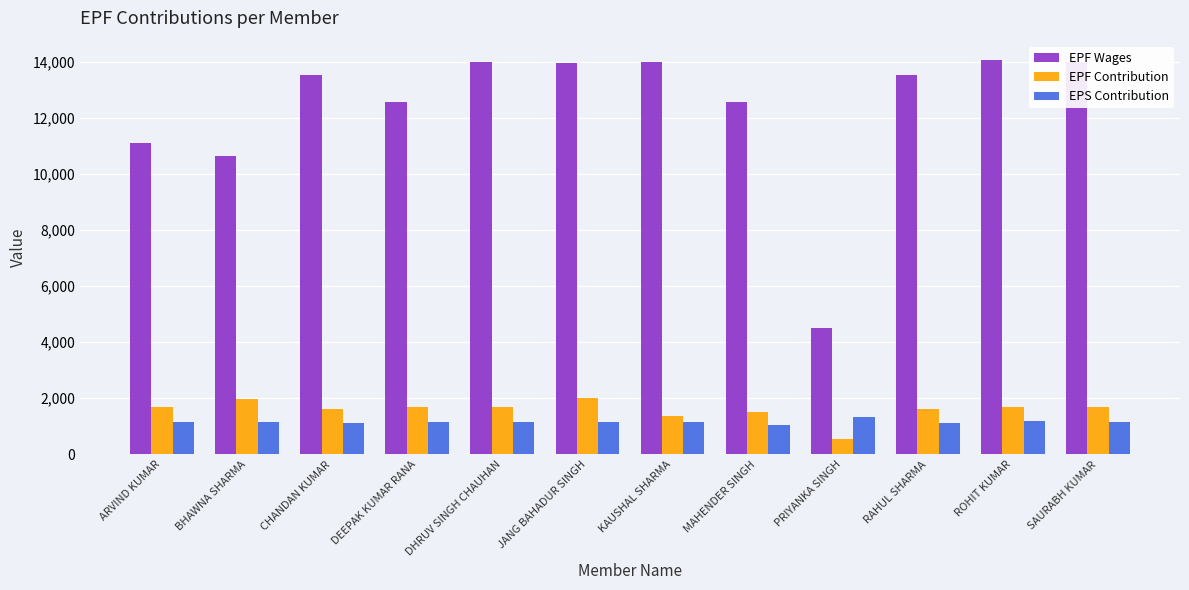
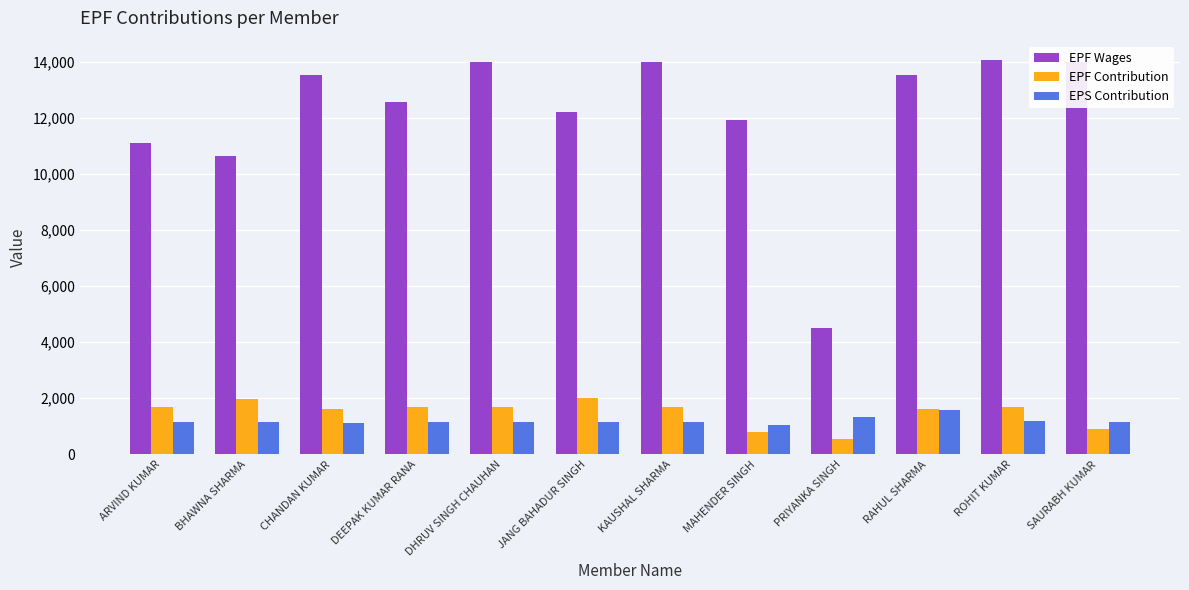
  {
    "EPF Wages": {
      "ARVIND KUMAR": "11,100",
      "BHAWNA SHARMA": "10,700",
      "CHANDAN KUMAR": "13,500",
      "DEEPAK KUMAR RANA": "12,600",
      "DHRUV SINGH CHAUHAN": "14,000",
-     "JANG BAHADUR SINGH": "14,000",
+     "JANG BAHADUR SINGH": "12,200",
      "KAUSHAL SHARMA": "14,000",
-     "MAHENDER SINGH": "12,600",
+     "MAHENDER SINGH": "11,900",
      "PRIYANKA SINGH": "4,500",
      "RAHUL SHARMA": "13,500",
      "ROHIT KUMAR": "14,100"
    },
    "EPF Contribution": {
      "ARVIND KUMAR": "1,700",
      "BHAWNA SHARMA": "2,000",
      "CHANDAN KUMAR": "1,600",
      "DEEPAK KUMAR RANA": "1,700",
      "DHRUV SINGH CHAUHAN": "1,700",
      "JANG BAHADUR SINGH": "2,000",
-     "KAUSHAL SHARMA": "1,400",
-     "MAHENDER SINGH": "1,500",
+     "KAUSHAL SHARMA": "1,700",
+     "MAHENDER SINGH": "800",
      "PRIYANKA SINGH": "500",
      "RAHUL SHARMA": "1,600",
      "ROHIT KUMAR": "1,700",
-     "SAURABH KUMAR": "1,700"
+     "SAURABH KUMAR": "900"
    },
    "EPS Contribution": {
      "ARVIND KUMAR": "1,200",
      "BHAWNA SHARMA": "1,200",
      "CHANDAN KUMAR": "1,100",
      "DEEPAK KUMAR RANA": "1,200",
      "DHRUV SINGH CHAUHAN": "1,200",
      "JANG BAHADUR SINGH": "1,200",
      "KAUSHAL SHARMA": "1,200",
      "MAHENDER SINGH": "1,000",
      "PRIYANKA SINGH": "1,300",
-     "RAHUL SHARMA": "1,100",
+     "RAHUL SHARMA": "1,600",
      "ROHIT KUMAR": "1,200",
      "SAURABH KUMAR": "1,200"
    }
  }
